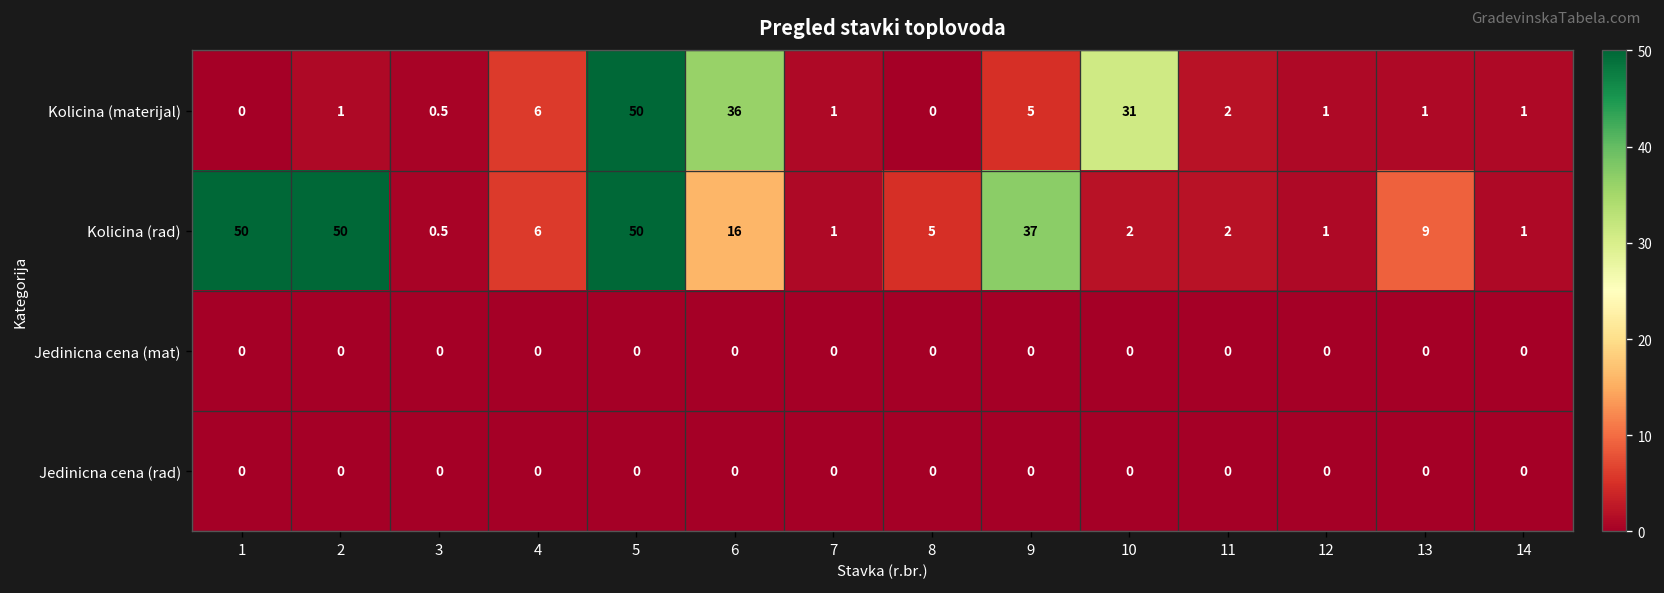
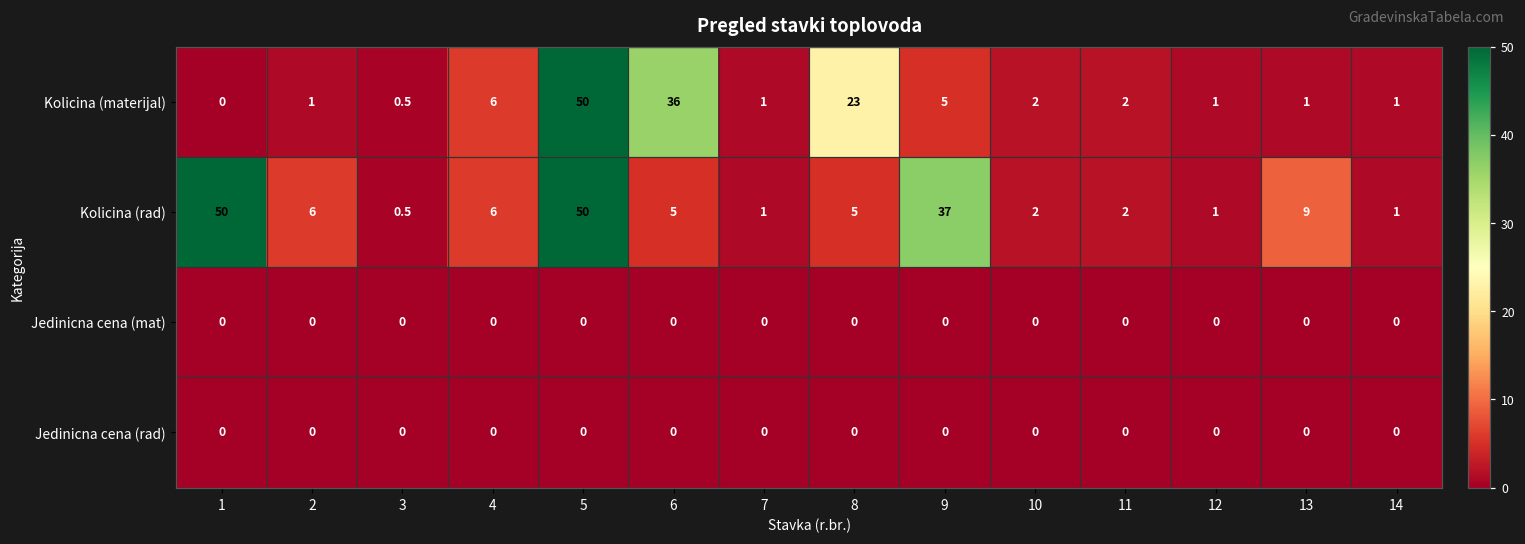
  {
    "Kolicina (materijal)": {
      "1": 0,
      "2": 1,
      "3": 0.5,
      "4": 6,
      "5": 50,
      "6": 36,
      "7": 1,
-     "8": 0,
+     "8": 23,
      "9": 5,
-     "10": 31,
+     "10": 2,
      "11": 2,
      "12": 1,
      "13": 1,
      "14": 1
    },
    "Kolicina (rad)": {
      "1": 50,
-     "2": 50,
+     "2": 6,
      "3": 0.5,
      "4": 6,
      "5": 50,
-     "6": 16,
+     "6": 5,
      "7": 1,
      "8": 5,
      "9": 37,
      "10": 2,
      "11": 2,
      "12": 1,
      "13": 9,
      "14": 1
    },
    "Jedinicna cena (mat)": {
      "1": 0,
      "2": 0,
      "3": 0,
      "4": 0,
      "5": 0,
      "6": 0,
      "7": 0,
      "8": 0,
      "9": 0,
      "10": 0,
      "11": 0,
      "12": 0,
      "13": 0,
      "14": 0
    },
    "Jedinicna cena (rad)": {
      "1": 0,
      "2": 0,
      "3": 0,
      "4": 0,
      "5": 0,
      "6": 0,
      "7": 0,
      "8": 0,
      "9": 0,
      "10": 0,
      "11": 0,
      "12": 0,
      "13": 0,
      "14": 0
    }
  }
